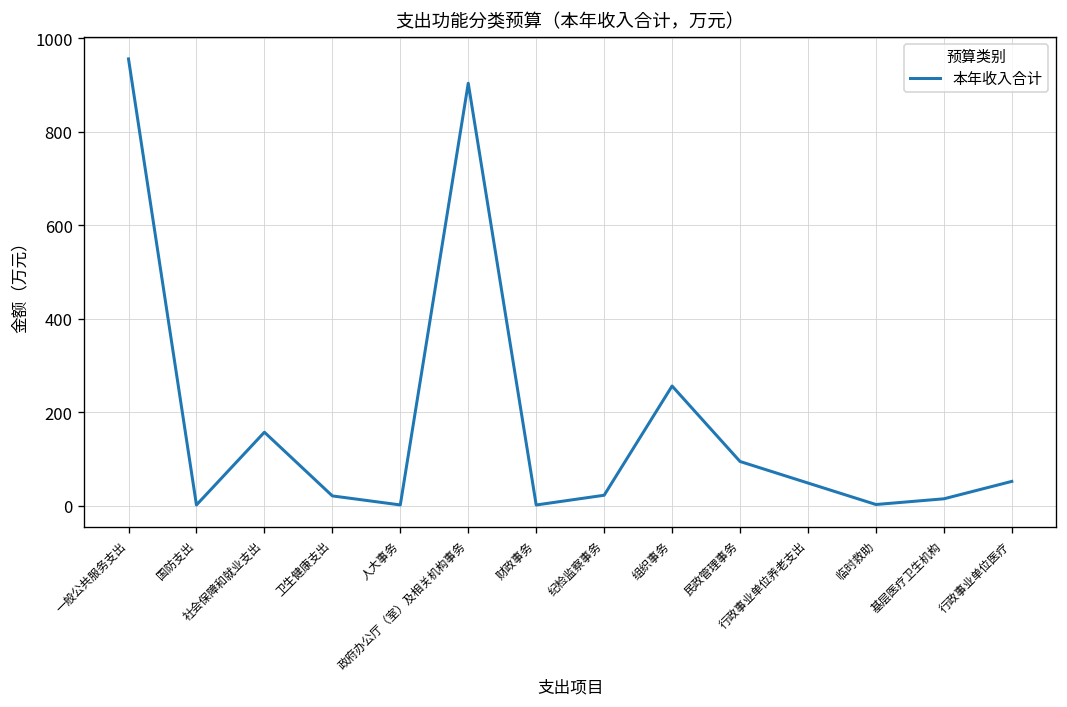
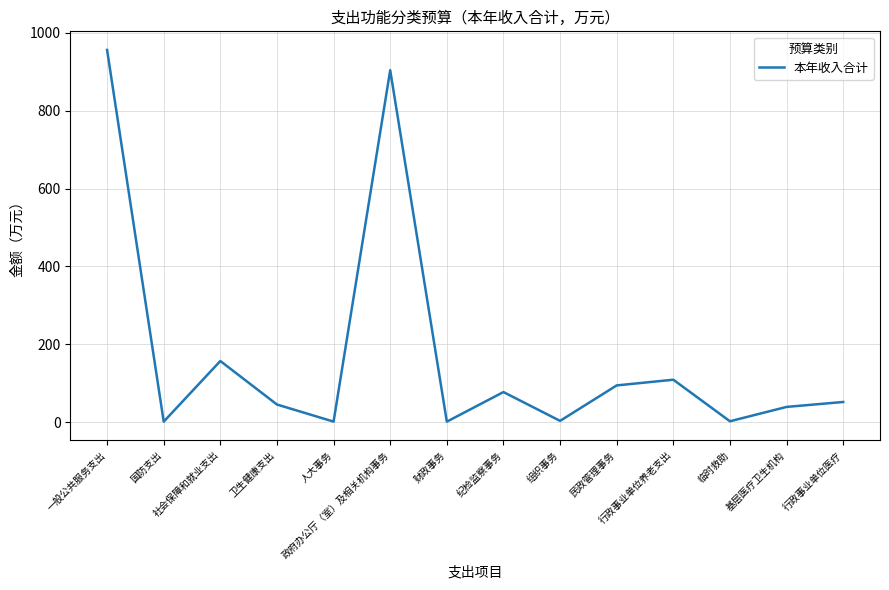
  {
    "一般公共服务支出": 960,
    "国防支出": 0,
    "社会保障和就业支出": 160,
-   "卫生健康支出": 20,
+   "卫生健康支出": 50,
    "人大事务": 0,
    "政府办公厅（室）及相关机构事务": 900,
    "财政事务": 0,
-   "纪检监察事务": 20,
-   "组织事务": 260,
+   "纪检监察事务": 80,
+   "组织事务": 0,
    "民政管理事务": 90,
-   "行政事业单位养老支出": 50,
+   "行政事业单位养老支出": 110,
    "临时救助": 0,
-   "基层医疗卫生机构": 20,
+   "基层医疗卫生机构": 40,
    "行政事业单位医疗": 50
  }
